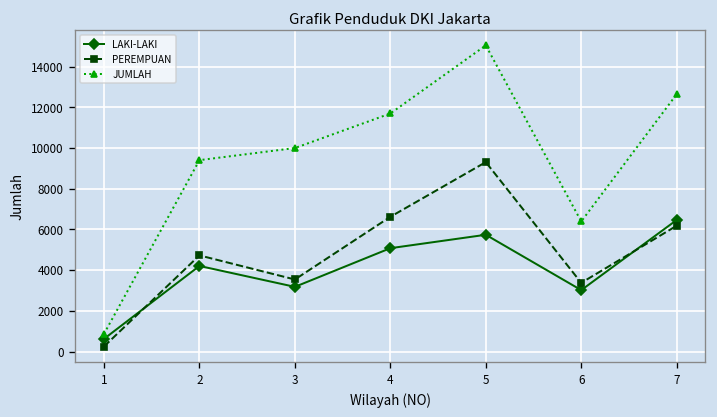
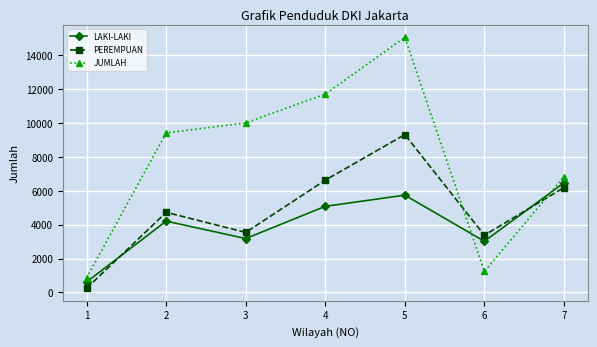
  {
    "JUMLAH": {
      "1": 900,
      "2": 9400,
      "3": 10000,
      "4": 11700,
      "5": 15100,
-     "6": 6400,
-     "7": 12700
+     "6": 1200,
+     "7": 6800
    }
  }
